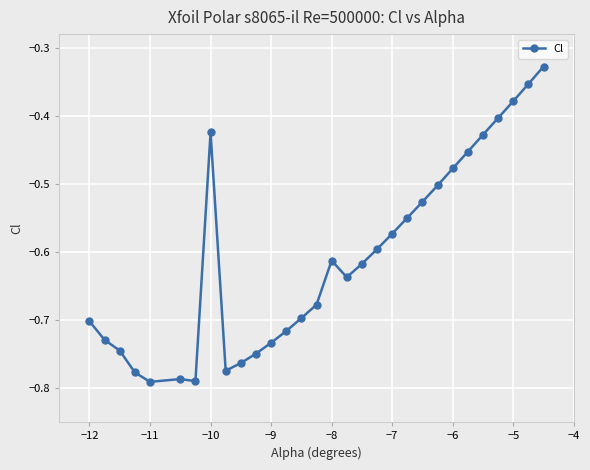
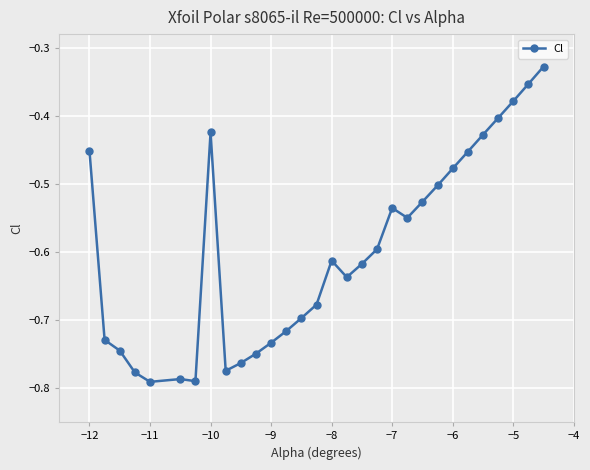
  {
-   "−12": -0.70,
+   "−12": -0.45,
    "−11": -0.79,
    "−10": -0.42,
    "−9": -0.73,
    "−8": -0.61,
-   "−7": -0.57,
+   "−7": -0.54,
    "−6": -0.48,
    "−5": -0.38
  }
